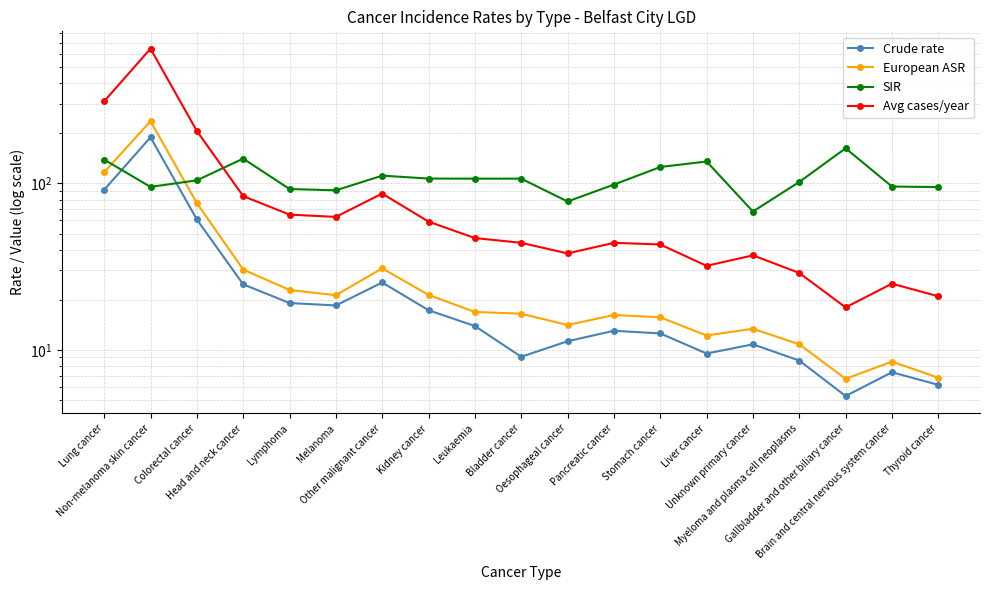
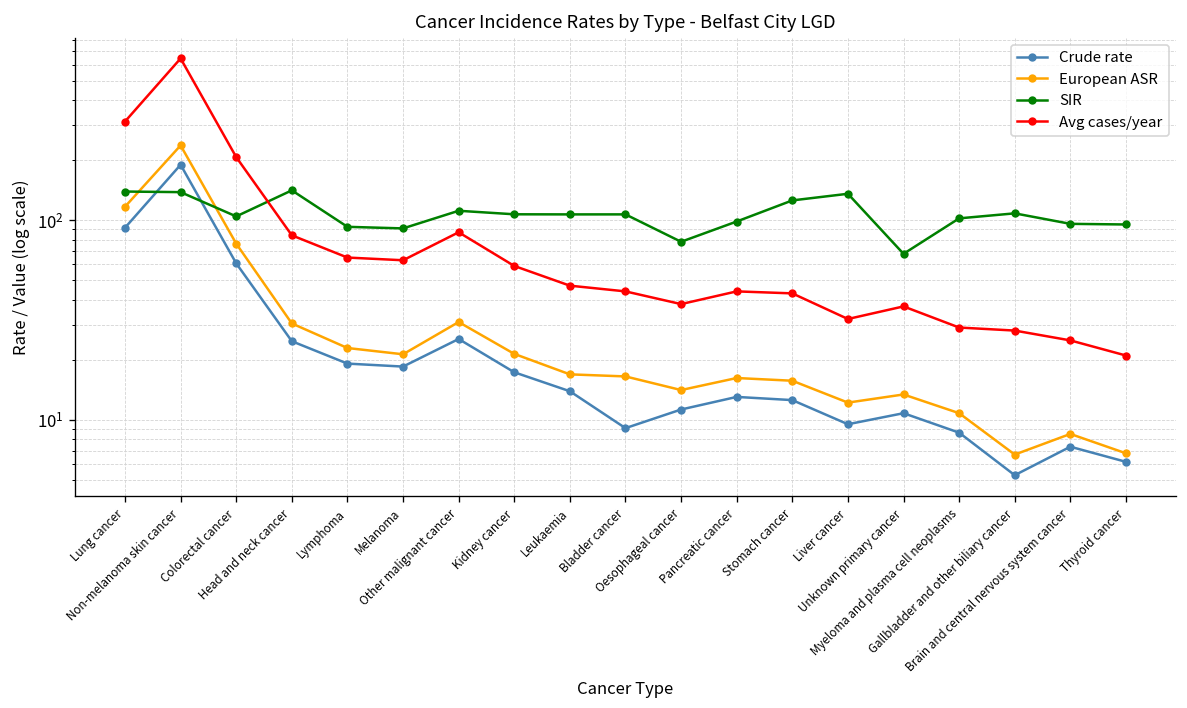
  {
    "Crude rate": {
      "Lung cancer": 90,
      "Non-melanoma skin cancer": 190,
      "Colorectal cancer": 61,
      "Head and neck cancer": 25,
      "Lymphoma": 19,
      "Melanoma": 18,
      "Other malignant cancer": 25,
      "Kidney cancer": 17,
      "Leukaemia": 14,
      "Bladder cancer": 9,
      "Oesophageal cancer": 11,
      "Pancreatic cancer": 13,
      "Stomach cancer": 13,
      "Liver cancer": 10,
      "Unknown primary cancer": 11,
      "Myeloma and plasma cell neoplasms": 9,
      "Gallbladder and other biliary cancer": 5.3,
      "Brain and central nervous system cancer": 7,
      "Thyroid cancer": 6
    },
    "European ASR": {
      "Lung cancer": 120,
      "Non-melanoma skin cancer": 240,
      "Colorectal cancer": 80,
      "Head and neck cancer": 30,
      "Lymphoma": 23,
      "Melanoma": 21,
      "Other malignant cancer": 31,
      "Kidney cancer": 21,
      "Leukaemia": 17,
      "Bladder cancer": 17,
      "Oesophageal cancer": 14,
      "Pancreatic cancer": 16,
      "Stomach cancer": 16,
      "Liver cancer": 12,
      "Unknown primary cancer": 13,
      "Myeloma and plasma cell neoplasms": 11,
      "Gallbladder and other biliary cancer": 6.7,
      "Brain and central nervous system cancer": 9,
      "Thyroid cancer": 7
    },
    "SIR": {
      "Lung cancer": 140,
-     "Non-melanoma skin cancer": 100,
+     "Non-melanoma skin cancer": 140,
      "Colorectal cancer": 100,
      "Head and neck cancer": 140,
      "Lymphoma": 90,
      "Melanoma": 90,
      "Other malignant cancer": 110,
      "Kidney cancer": 110,
      "Leukaemia": 110,
      "Bladder cancer": 110,
      "Oesophageal cancer": 80,
      "Pancreatic cancer": 100,
      "Stomach cancer": 130,
      "Liver cancer": 140,
      "Unknown primary cancer": 68,
      "Myeloma and plasma cell neoplasms": 100,
-     "Gallbladder and other biliary cancer": 160,
+     "Gallbladder and other biliary cancer": 110,
      "Brain and central nervous system cancer": 100,
      "Thyroid cancer": 100
    },
    "Avg cases/year": {
      "Lung cancer": 310,
      "Non-melanoma skin cancer": 650,
      "Colorectal cancer": 210,
      "Head and neck cancer": 80,
      "Lymphoma": 65,
      "Melanoma": 63,
      "Other malignant cancer": 90,
      "Kidney cancer": 59,
      "Leukaemia": 47,
      "Bladder cancer": 44,
      "Oesophageal cancer": 38,
      "Pancreatic cancer": 44,
      "Stomach cancer": 43,
      "Liver cancer": 32,
      "Unknown primary cancer": 37,
      "Myeloma and plasma cell neoplasms": 29,
-     "Gallbladder and other biliary cancer": 18,
+     "Gallbladder and other biliary cancer": 28,
      "Brain and central nervous system cancer": 25,
      "Thyroid cancer": 21
    }
  }
